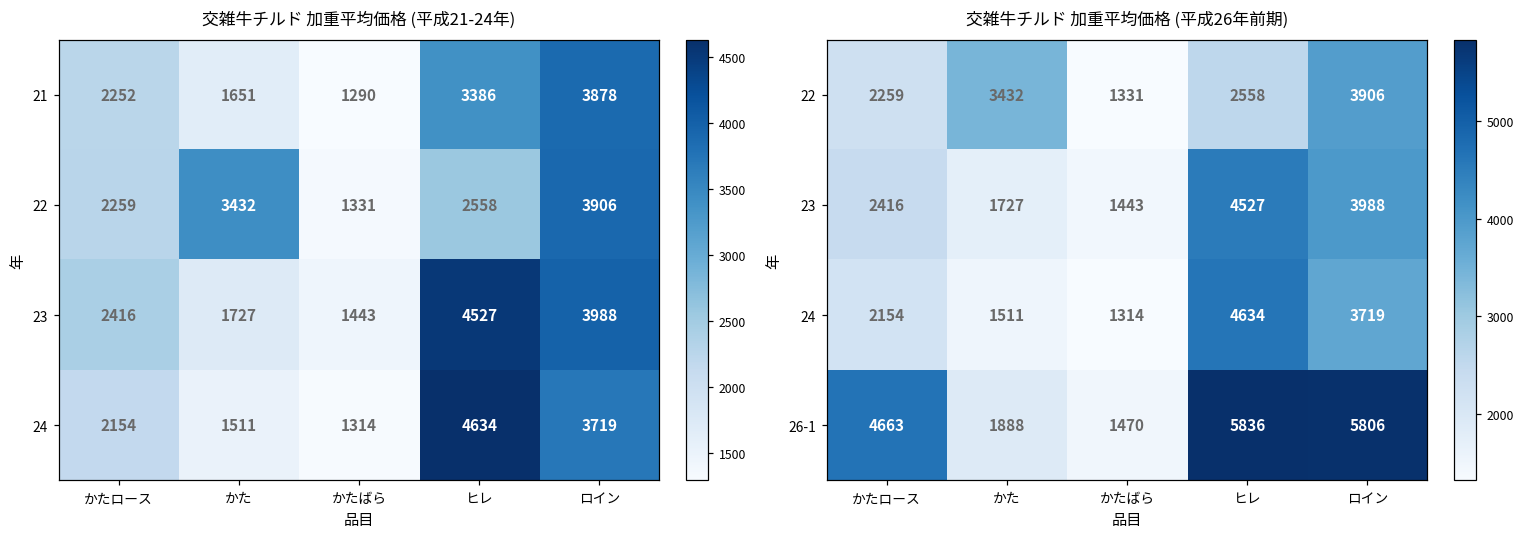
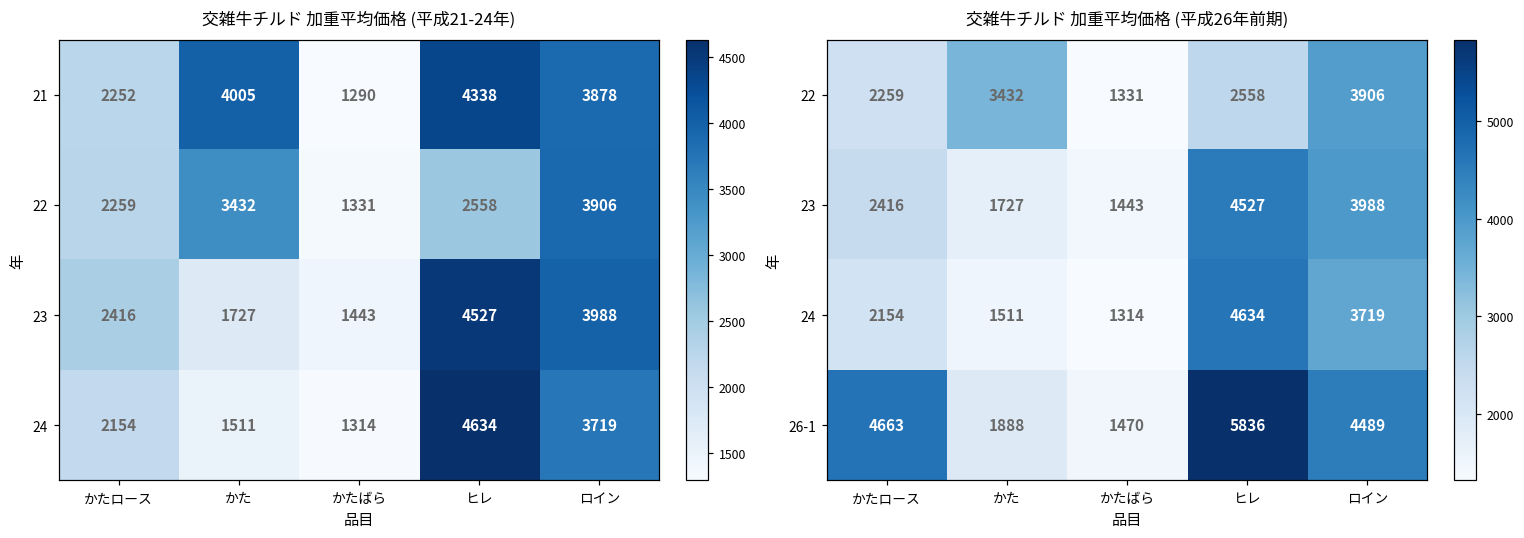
  {
    "交雑牛チルド 加重平均価格 (平成21-24年)": {
      "21": {
        "かたロース": 2252,
-       "かた": 1651,
+       "かた": 4005,
        "かたばら": 1290,
-       "ヒレ": 3386,
+       "ヒレ": 4338,
        "ロイン": 3878
      },
      "22": {
        "かたロース": 2259,
        "かた": 3432,
        "かたばら": 1331,
        "ヒレ": 2558,
        "ロイン": 3906
      },
      "23": {
        "かたロース": 2416,
        "かた": 1727,
        "かたばら": 1443,
        "ヒレ": 4527,
        "ロイン": 3988
      },
      "24": {
        "かたロース": 2154,
        "かた": 1511,
        "かたばら": 1314,
        "ヒレ": 4634,
        "ロイン": 3719
      }
    },
    "交雑牛チルド 加重平均価格 (平成26年前期)": {
      "22": {
        "かたロース": 2259,
        "かた": 3432,
        "かたばら": 1331,
        "ヒレ": 2558,
        "ロイン": 3906
      },
      "23": {
        "かたロース": 2416,
        "かた": 1727,
        "かたばら": 1443,
        "ヒレ": 4527,
        "ロイン": 3988
      },
      "24": {
        "かたロース": 2154,
        "かた": 1511,
        "かたばら": 1314,
        "ヒレ": 4634,
        "ロイン": 3719
      },
      "26-1": {
        "かたロース": 4663,
        "かた": 1888,
        "かたばら": 1470,
        "ヒレ": 5836,
-       "ロイン": 5806
+       "ロイン": 4489
      }
    }
  }
